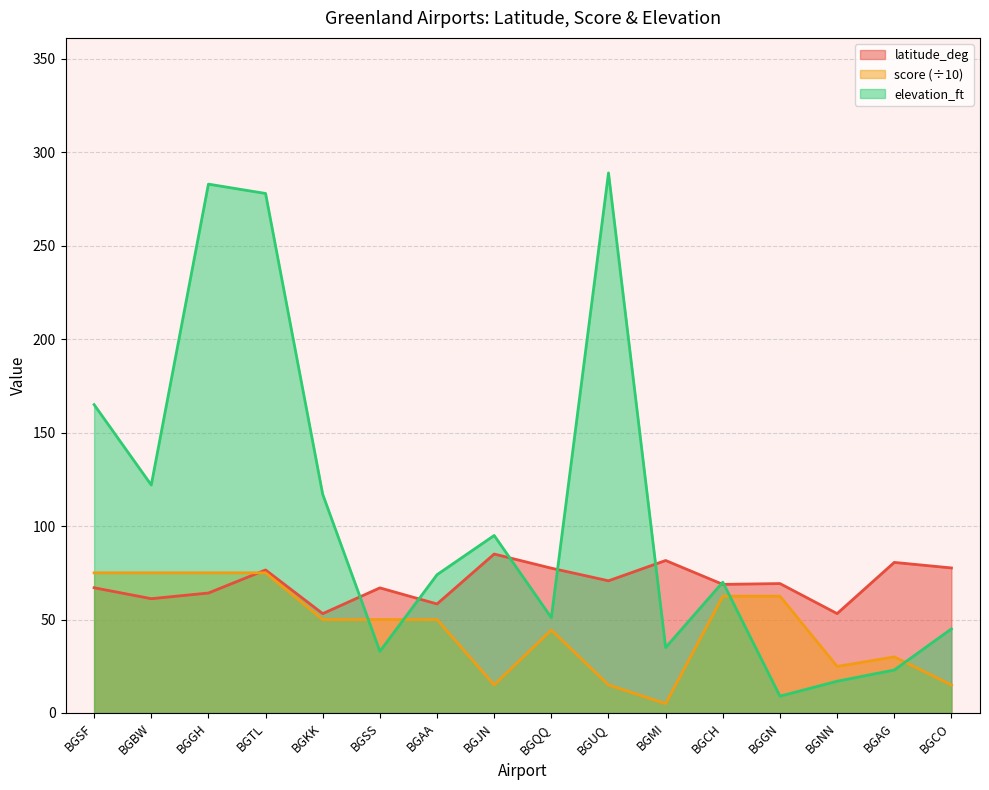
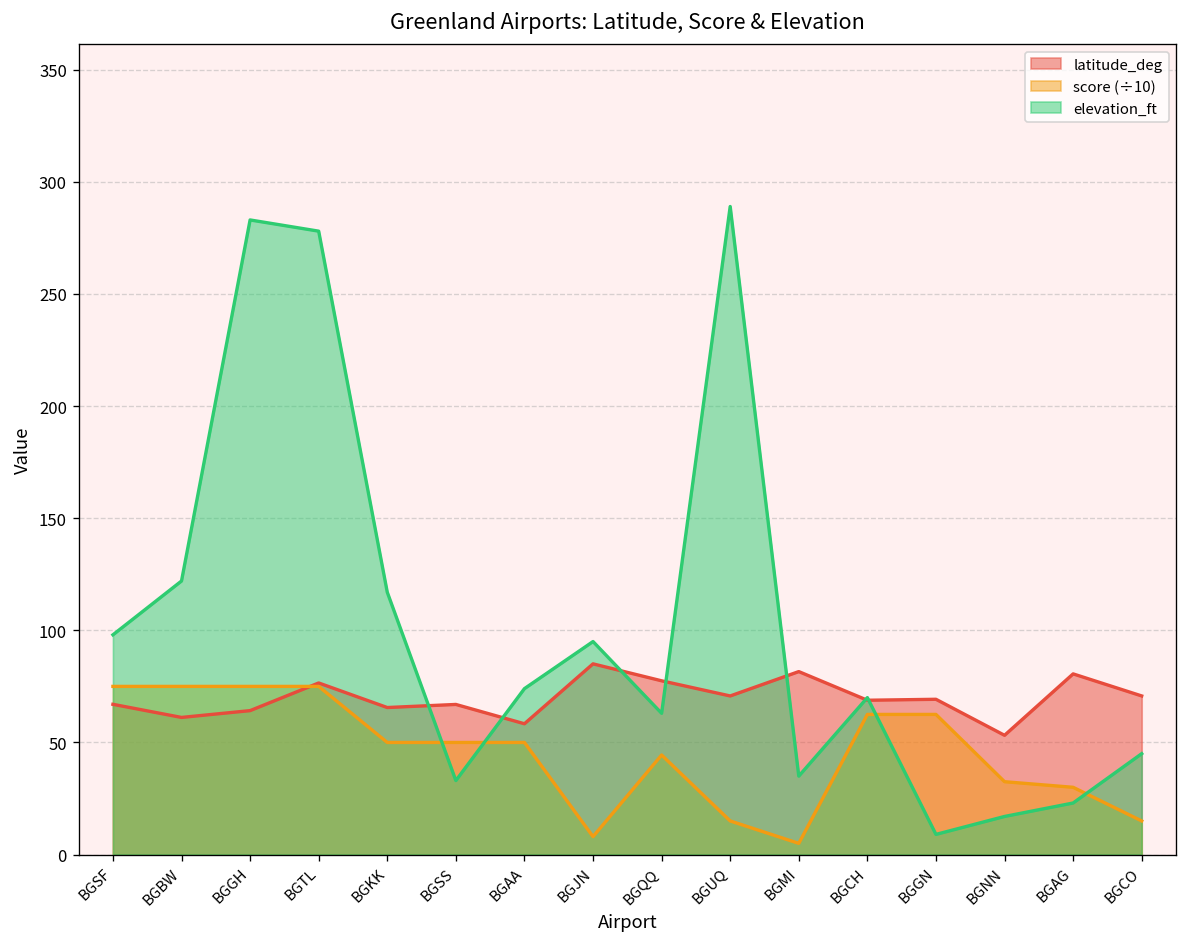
  {
    "latitude_deg": {
      "BGSF": 67,
      "BGBW": 61,
      "BGGH": 64,
      "BGTL": 77,
-     "BGKK": 53,
+     "BGKK": 66,
      "BGSS": 67,
      "BGAA": 58,
      "BGJN": 85,
      "BGQQ": 77,
      "BGUQ": 71,
      "BGMI": 82,
      "BGGN": 69,
      "BGNN": 53,
      "BGAG": 81,
-     "BGCO": 78
+     "BGCO": 71
    },
    "score (÷10)": {
      "BGSF": 75,
      "BGBW": 75,
      "BGGH": 75,
      "BGTL": 75,
      "BGKK": 50,
      "BGSS": 50,
      "BGAA": 50,
-     "BGJN": 15,
+     "BGJN": 8,
      "BGQQ": 44,
      "BGUQ": 15,
      "BGMI": 5,
      "BGCH": 63,
      "BGGN": 63,
-     "BGNN": 25,
+     "BGNN": 33,
      "BGAG": 30,
      "BGCO": 15
    },
    "elevation_ft": {
-     "BGSF": 165,
+     "BGSF": 98,
      "BGBW": 122,
      "BGGH": 283,
      "BGTL": 278,
      "BGKK": 117,
      "BGSS": 33,
      "BGAA": 74,
      "BGJN": 95,
-     "BGQQ": 51,
+     "BGQQ": 63,
      "BGUQ": 289,
      "BGMI": 35,
      "BGGN": 9,
      "BGNN": 17,
      "BGAG": 23,
      "BGCO": 45
    }
  }
